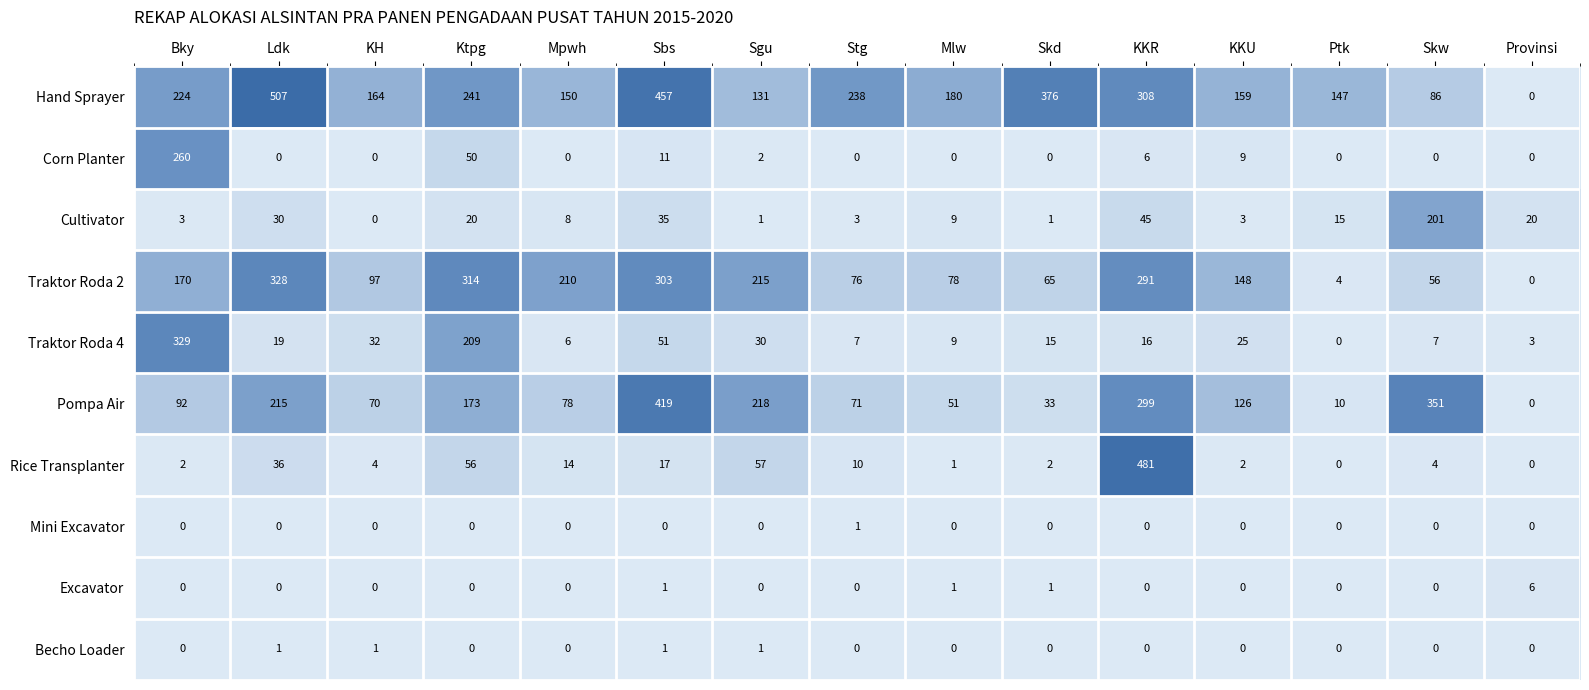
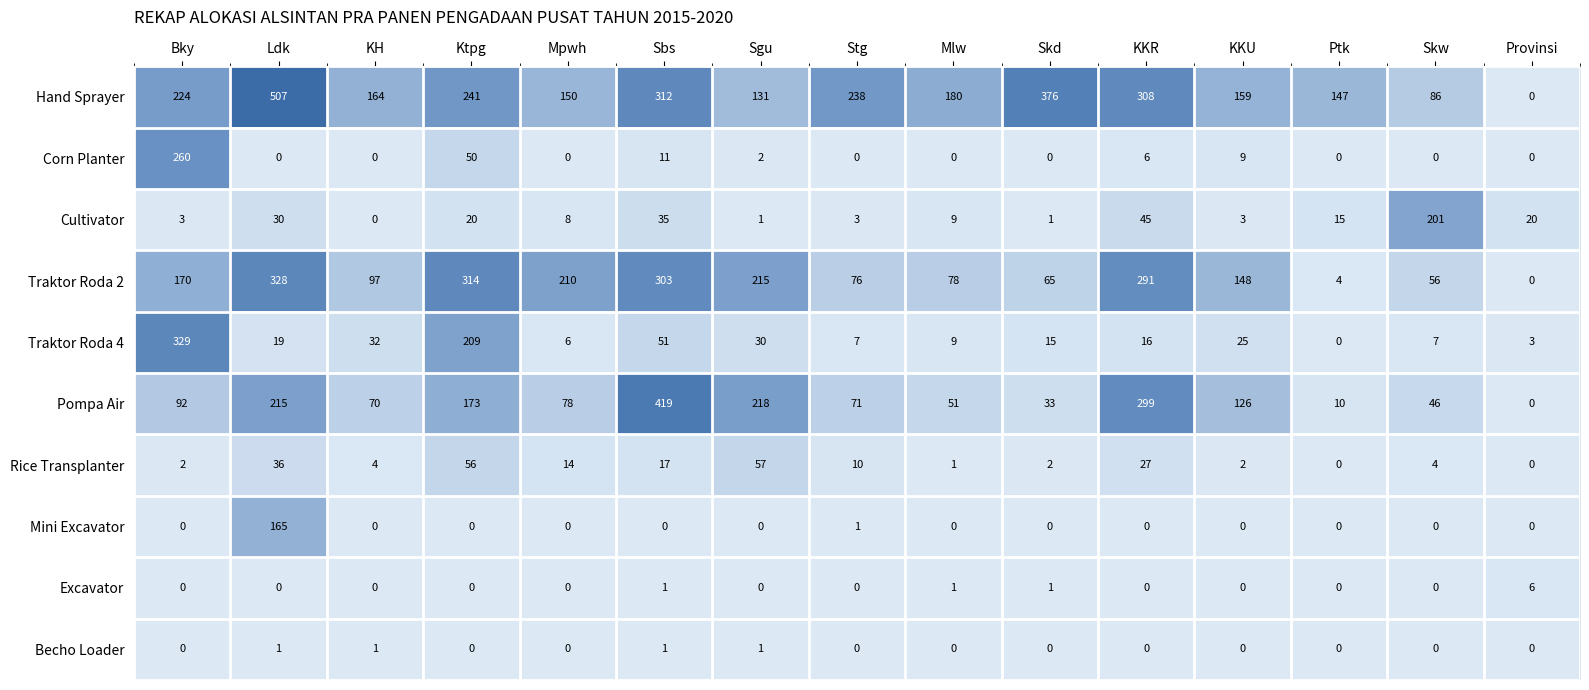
  {
    "Hand Sprayer": {
      "Bky": 224,
      "Ldk": 507,
      "KH": 164,
      "Ktpg": 241,
      "Mpwh": 150,
-     "Sbs": 457,
+     "Sbs": 312,
      "Sgu": 131,
      "Stg": 238,
      "Mlw": 180,
      "Skd": 376,
      "KKR": 308,
      "KKU": 159,
      "Ptk": 147,
      "Skw": 86,
      "Provinsi": 0
    },
    "Corn Planter": {
      "Bky": 260,
      "Ldk": 0,
      "KH": 0,
      "Ktpg": 50,
      "Mpwh": 0,
      "Sbs": 11,
      "Sgu": 2,
      "Stg": 0,
      "Mlw": 0,
      "Skd": 0,
      "KKR": 6,
      "KKU": 9,
      "Ptk": 0,
      "Skw": 0,
      "Provinsi": 0
    },
    "Cultivator": {
      "Bky": 3,
      "Ldk": 30,
      "KH": 0,
      "Ktpg": 20,
      "Mpwh": 8,
      "Sbs": 35,
      "Sgu": 1,
      "Stg": 3,
      "Mlw": 9,
      "Skd": 1,
      "KKR": 45,
      "KKU": 3,
      "Ptk": 15,
      "Skw": 201,
      "Provinsi": 20
    },
    "Traktor Roda 2": {
      "Bky": 170,
      "Ldk": 328,
      "KH": 97,
      "Ktpg": 314,
      "Mpwh": 210,
      "Sbs": 303,
      "Sgu": 215,
      "Stg": 76,
      "Mlw": 78,
      "Skd": 65,
      "KKR": 291,
      "KKU": 148,
      "Ptk": 4,
      "Skw": 56,
      "Provinsi": 0
    },
    "Traktor Roda 4": {
      "Bky": 329,
      "Ldk": 19,
      "KH": 32,
      "Ktpg": 209,
      "Mpwh": 6,
      "Sbs": 51,
      "Sgu": 30,
      "Stg": 7,
      "Mlw": 9,
      "Skd": 15,
      "KKR": 16,
      "KKU": 25,
      "Ptk": 0,
      "Skw": 7,
      "Provinsi": 3
    },
    "Pompa Air": {
      "Bky": 92,
      "Ldk": 215,
      "KH": 70,
      "Ktpg": 173,
      "Mpwh": 78,
      "Sbs": 419,
      "Sgu": 218,
      "Stg": 71,
      "Mlw": 51,
      "Skd": 33,
      "KKR": 299,
      "KKU": 126,
      "Ptk": 10,
-     "Skw": 351,
+     "Skw": 46,
      "Provinsi": 0
    },
    "Rice Transplanter": {
      "Bky": 2,
      "Ldk": 36,
      "KH": 4,
      "Ktpg": 56,
      "Mpwh": 14,
      "Sbs": 17,
      "Sgu": 57,
      "Stg": 10,
      "Mlw": 1,
      "Skd": 2,
-     "KKR": 481,
+     "KKR": 27,
      "KKU": 2,
      "Ptk": 0,
      "Skw": 4,
      "Provinsi": 0
    },
    "Mini Excavator": {
      "Bky": 0,
-     "Ldk": 0,
+     "Ldk": 165,
      "KH": 0,
      "Ktpg": 0,
      "Mpwh": 0,
      "Sbs": 0,
      "Sgu": 0,
      "Stg": 1,
      "Mlw": 0,
      "Skd": 0,
      "KKR": 0,
      "KKU": 0,
      "Ptk": 0,
      "Skw": 0,
      "Provinsi": 0
    },
    "Excavator": {
      "Bky": 0,
      "Ldk": 0,
      "KH": 0,
      "Ktpg": 0,
      "Mpwh": 0,
      "Sbs": 1,
      "Sgu": 0,
      "Stg": 0,
      "Mlw": 1,
      "Skd": 1,
      "KKR": 0,
      "KKU": 0,
      "Ptk": 0,
      "Skw": 0,
      "Provinsi": 6
    },
    "Becho Loader": {
      "Bky": 0,
      "Ldk": 1,
      "KH": 1,
      "Ktpg": 0,
      "Mpwh": 0,
      "Sbs": 1,
      "Sgu": 1,
      "Stg": 0,
      "Mlw": 0,
      "Skd": 0,
      "KKR": 0,
      "KKU": 0,
      "Ptk": 0,
      "Skw": 0,
      "Provinsi": 0
    }
  }
